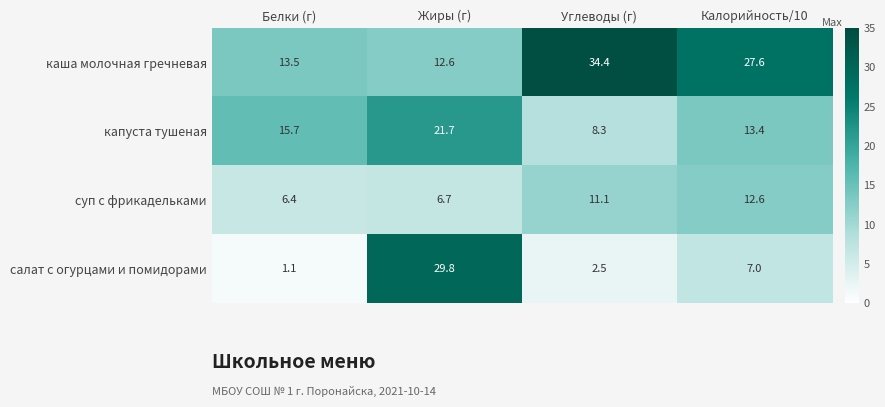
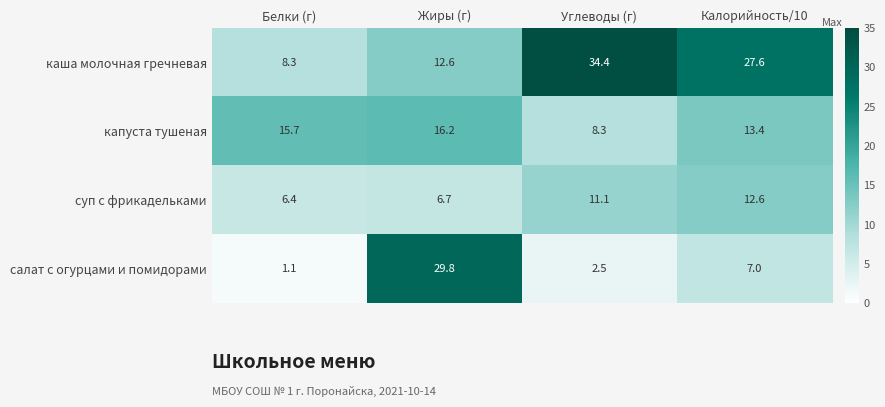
  {
    "каша молочная гречневая": {
-     "Белки (г)": 13.5,
+     "Белки (г)": 8.3,
      "Жиры (г)": 12.6,
      "Углеводы (г)": 34.4,
      "Калорийность/10": 27.6
    },
    "капуста тушеная": {
      "Белки (г)": 15.7,
-     "Жиры (г)": 21.7,
+     "Жиры (г)": 16.2,
      "Углеводы (г)": 8.3,
      "Калорийность/10": 13.4
    },
    "суп с фрикадельками": {
      "Белки (г)": 6.4,
      "Жиры (г)": 6.7,
      "Углеводы (г)": 11.1,
      "Калорийность/10": 12.6
    },
    "салат с огурцами и помидорами": {
      "Белки (г)": 1.1,
      "Жиры (г)": 29.8,
      "Углеводы (г)": 2.5,
      "Калорийность/10": 7.0
    }
  }
